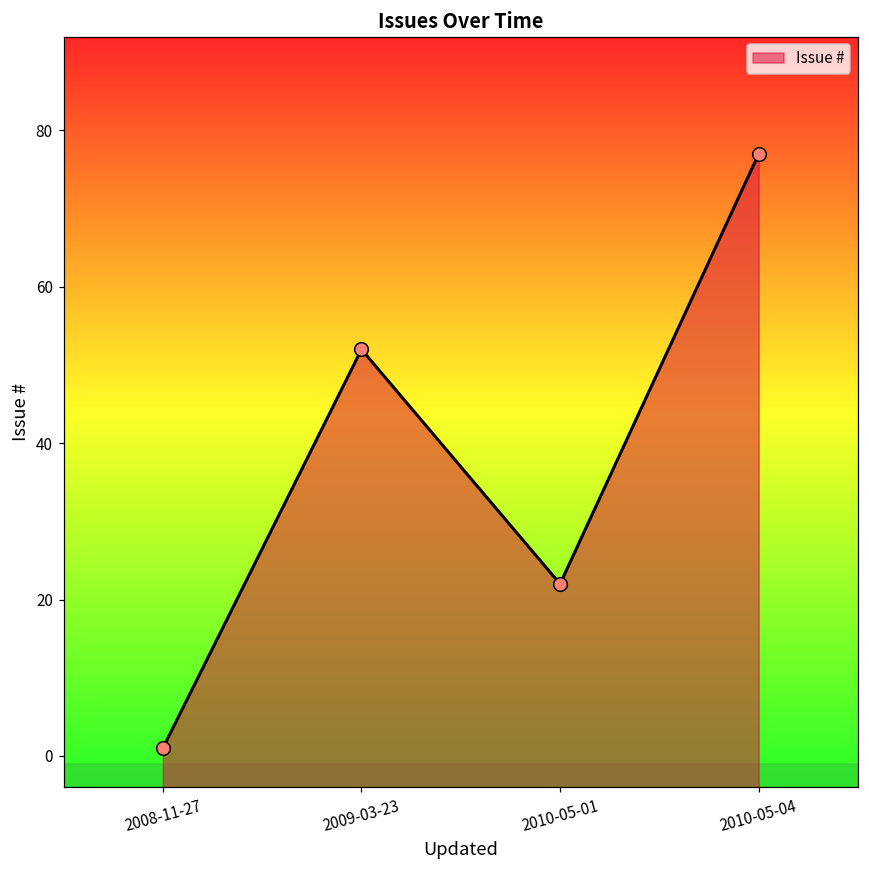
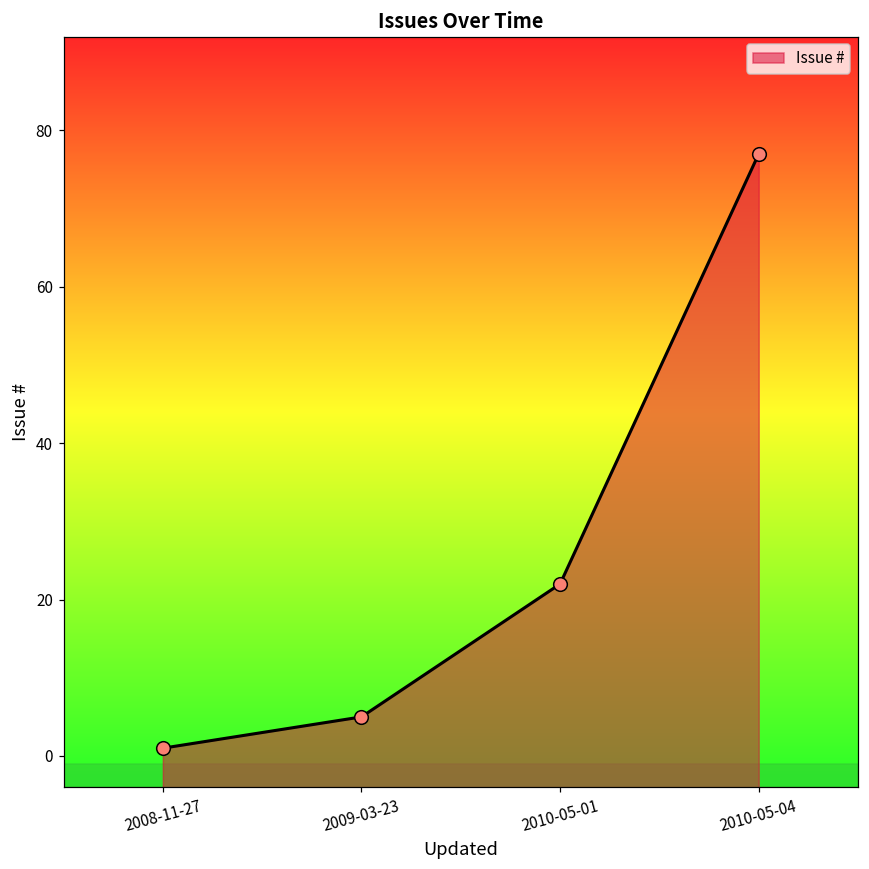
  {
    "2008-11-27": 1,
-   "2009-03-23": 52,
+   "2009-03-23": 5,
    "2010-05-01": 22,
    "2010-05-04": 77
  }
